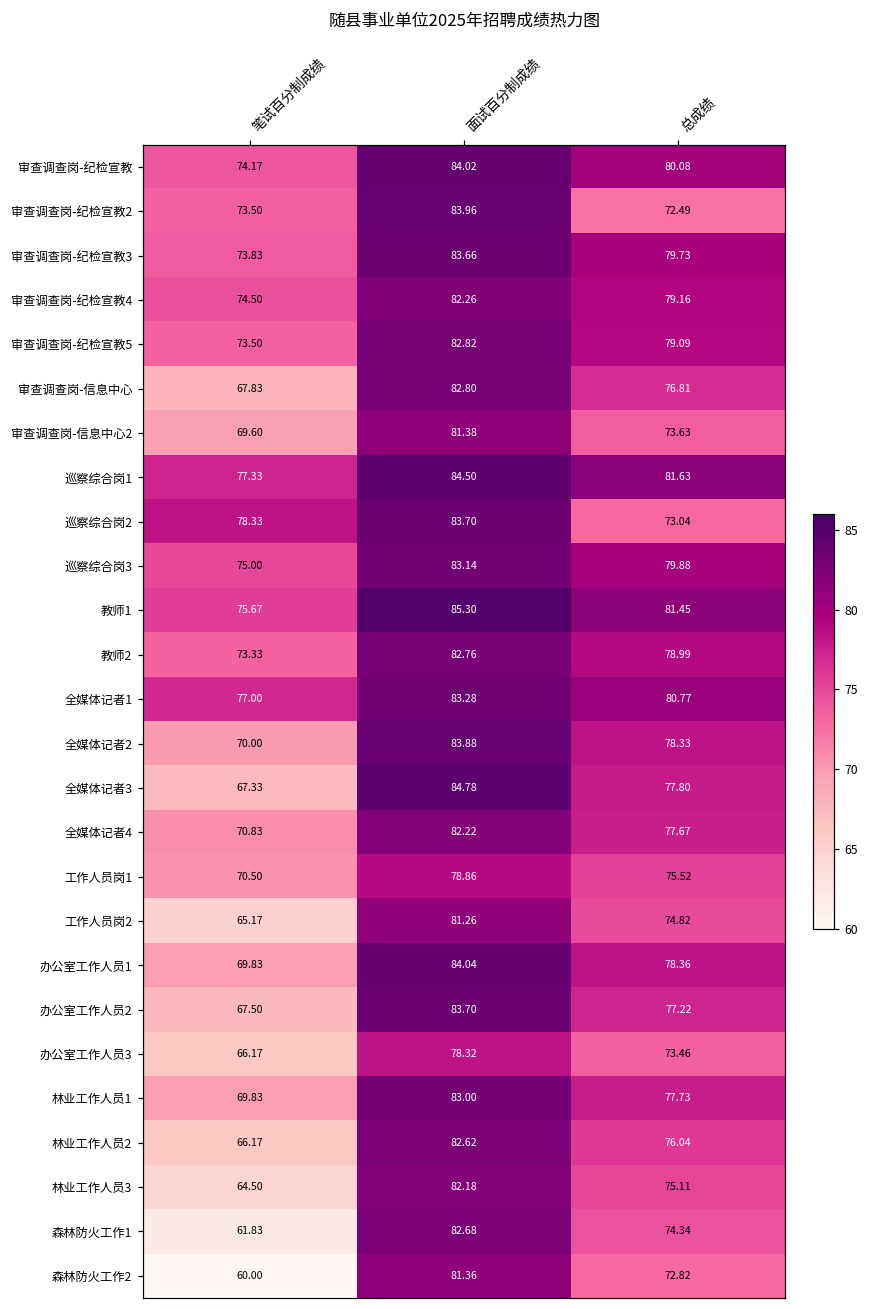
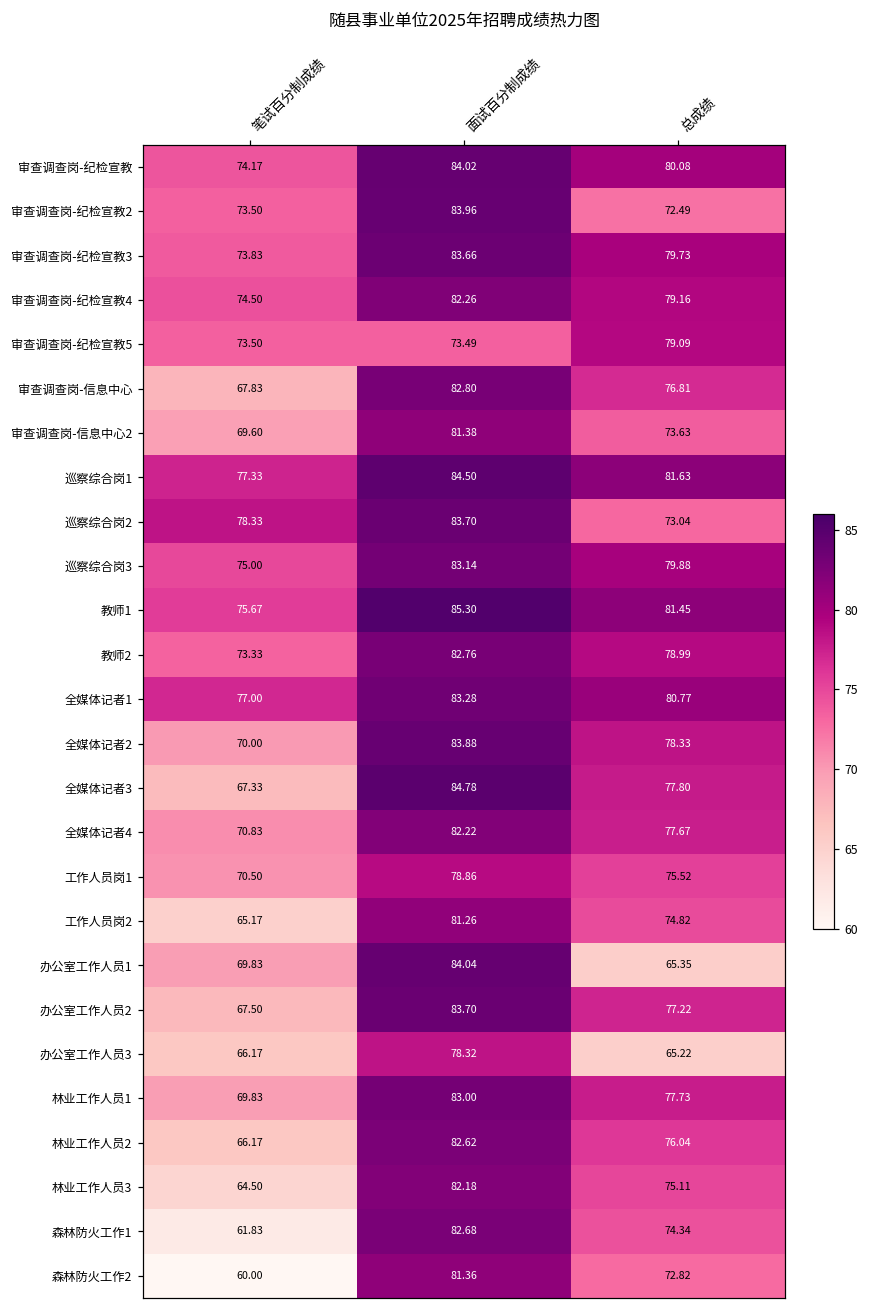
  {
    "审查调查岗-纪检宣教": {
      "笔试百分制成绩": 74.17,
      "面试百分制成绩": 84.02,
      "总成绩": 80.08
    },
    "审查调查岗-纪检宣教2": {
      "笔试百分制成绩": 73.50,
      "面试百分制成绩": 83.96,
      "总成绩": 72.49
    },
    "审查调查岗-纪检宣教3": {
      "笔试百分制成绩": 73.83,
      "面试百分制成绩": 83.66,
      "总成绩": 79.73
    },
    "审查调查岗-纪检宣教4": {
      "笔试百分制成绩": 74.50,
      "面试百分制成绩": 82.26,
      "总成绩": 79.16
    },
    "审查调查岗-纪检宣教5": {
      "笔试百分制成绩": 73.50,
-     "面试百分制成绩": 82.82,
+     "面试百分制成绩": 73.49,
      "总成绩": 79.09
    },
    "审查调查岗-信息中心": {
      "笔试百分制成绩": 67.83,
      "面试百分制成绩": 82.80,
      "总成绩": 76.81
    },
    "审查调查岗-信息中心2": {
      "笔试百分制成绩": 69.60,
      "面试百分制成绩": 81.38,
      "总成绩": 73.63
    },
    "巡察综合岗1": {
      "笔试百分制成绩": 77.33,
      "面试百分制成绩": 84.50,
      "总成绩": 81.63
    },
    "巡察综合岗2": {
      "笔试百分制成绩": 78.33,
      "面试百分制成绩": 83.70,
      "总成绩": 73.04
    },
    "巡察综合岗3": {
      "笔试百分制成绩": 75.00,
      "面试百分制成绩": 83.14,
      "总成绩": 79.88
    },
    "教师1": {
      "笔试百分制成绩": 75.67,
      "面试百分制成绩": 85.30,
      "总成绩": 81.45
    },
    "教师2": {
      "笔试百分制成绩": 73.33,
      "面试百分制成绩": 82.76,
      "总成绩": 78.99
    },
    "全媒体记者1": {
      "笔试百分制成绩": 77.00,
      "面试百分制成绩": 83.28,
      "总成绩": 80.77
    },
    "全媒体记者2": {
      "笔试百分制成绩": 70.00,
      "面试百分制成绩": 83.88,
      "总成绩": 78.33
    },
    "全媒体记者3": {
      "笔试百分制成绩": 67.33,
      "面试百分制成绩": 84.78,
      "总成绩": 77.80
    },
    "全媒体记者4": {
      "笔试百分制成绩": 70.83,
      "面试百分制成绩": 82.22,
      "总成绩": 77.67
    },
    "工作人员岗1": {
      "笔试百分制成绩": 70.50,
      "面试百分制成绩": 78.86,
      "总成绩": 75.52
    },
    "工作人员岗2": {
      "笔试百分制成绩": 65.17,
      "面试百分制成绩": 81.26,
      "总成绩": 74.82
    },
    "办公室工作人员1": {
      "笔试百分制成绩": 69.83,
      "面试百分制成绩": 84.04,
-     "总成绩": 78.36
+     "总成绩": 65.35
    },
    "办公室工作人员2": {
      "笔试百分制成绩": 67.50,
      "面试百分制成绩": 83.70,
      "总成绩": 77.22
    },
    "办公室工作人员3": {
      "笔试百分制成绩": 66.17,
      "面试百分制成绩": 78.32,
-     "总成绩": 73.46
+     "总成绩": 65.22
    },
    "林业工作人员1": {
      "笔试百分制成绩": 69.83,
      "面试百分制成绩": 83.00,
      "总成绩": 77.73
    },
    "林业工作人员2": {
      "笔试百分制成绩": 66.17,
      "面试百分制成绩": 82.62,
      "总成绩": 76.04
    },
    "林业工作人员3": {
      "笔试百分制成绩": 64.50,
      "面试百分制成绩": 82.18,
      "总成绩": 75.11
    },
    "森林防火工作1": {
      "笔试百分制成绩": 61.83,
      "面试百分制成绩": 82.68,
      "总成绩": 74.34
    },
    "森林防火工作2": {
      "笔试百分制成绩": 60.00,
      "面试百分制成绩": 81.36,
      "总成绩": 72.82
    }
  }
